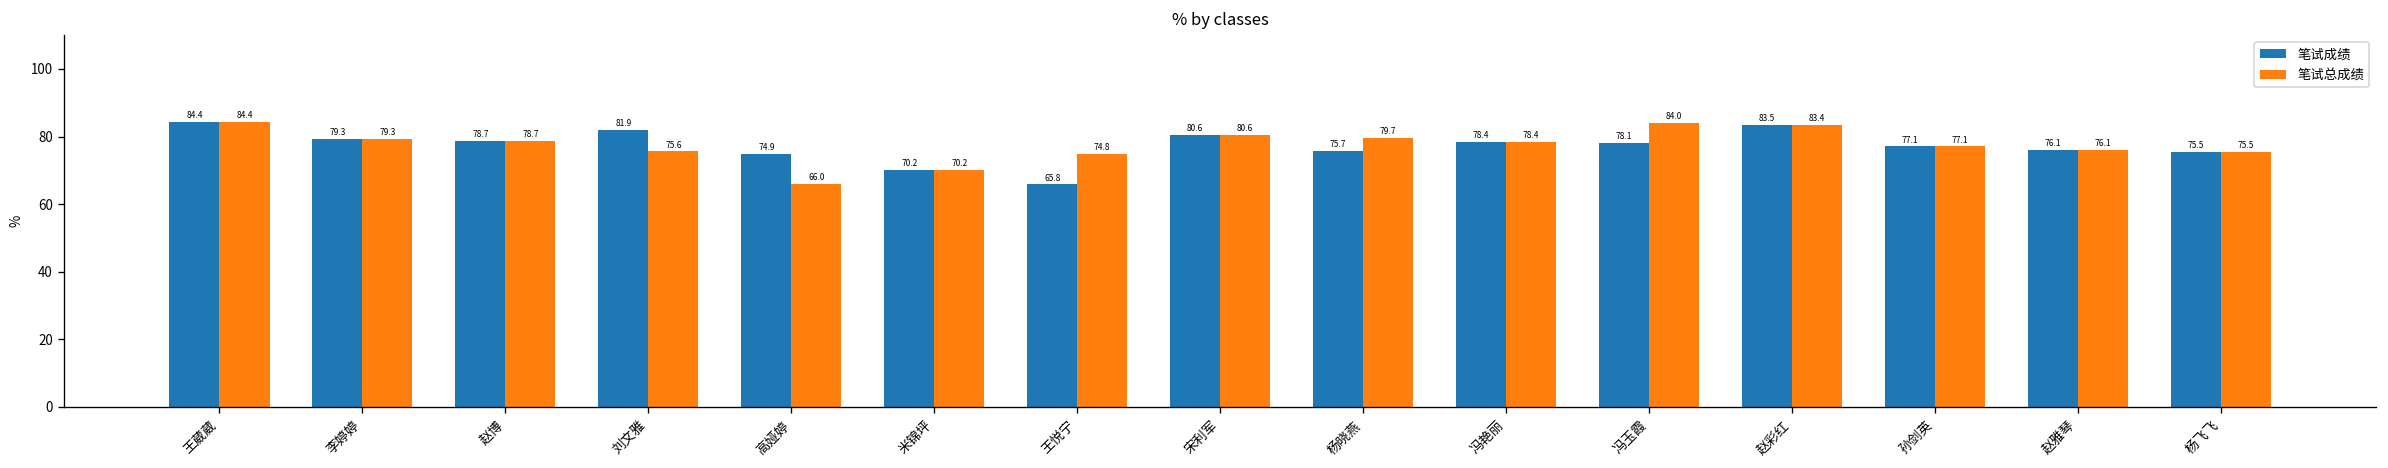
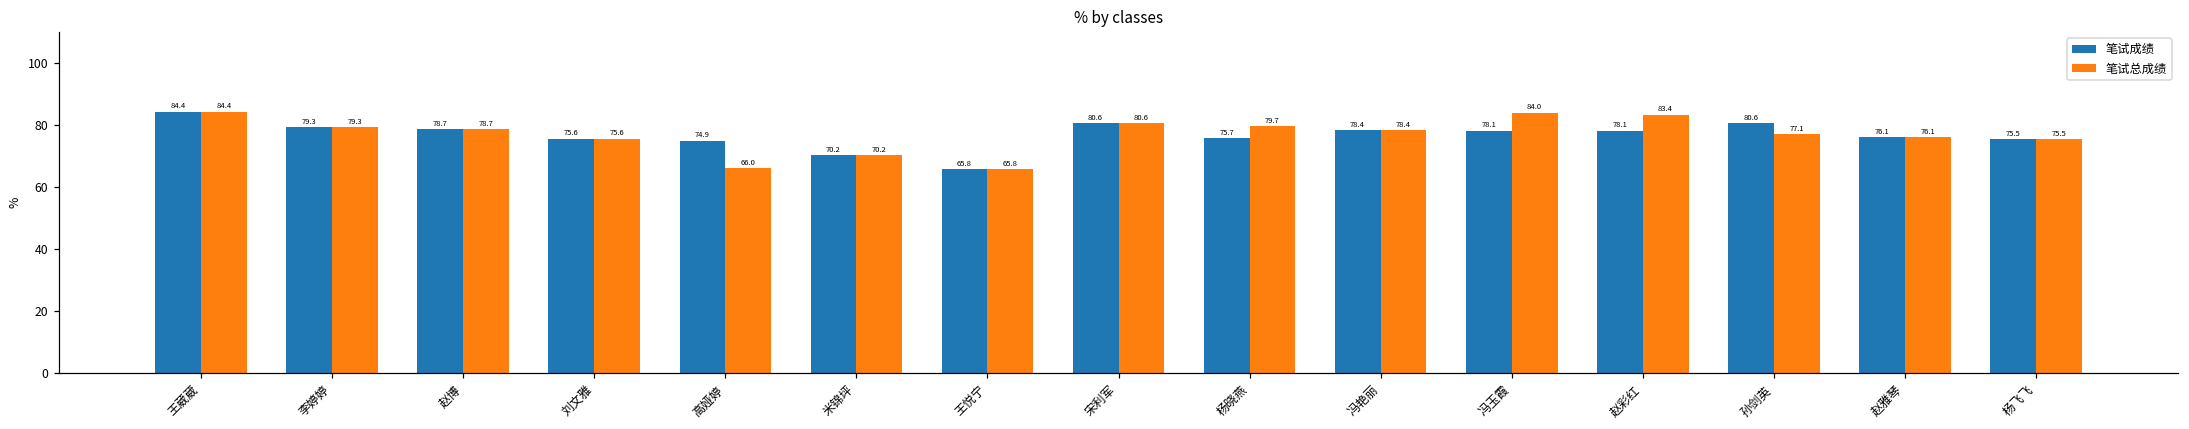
  {
    "笔试成绩": {
      "王葳葳": 84.4,
      "李婷婷": 79.3,
      "赵博": 78.7,
-     "刘文雅": 81.9,
+     "刘文雅": 75.6,
      "高娅婷": 74.9,
      "米锦坪": 70.2,
      "王悦宁": 65.8,
      "宋利军": 80.6,
      "杨晓燕": 75.7,
      "冯艳丽": 78.4,
      "冯玉霞": 78.1,
-     "赵彩红": 83.5,
-     "孙剑英": 77.1,
+     "赵彩红": 78.1,
+     "孙剑英": 80.6,
      "赵雅琴": 76.1,
      "杨飞飞": 75.5
    },
    "笔试总成绩": {
      "王葳葳": 84.4,
      "李婷婷": 79.3,
      "赵博": 78.7,
      "刘文雅": 75.6,
      "高娅婷": 66.0,
      "米锦坪": 70.2,
-     "王悦宁": 74.8,
+     "王悦宁": 65.8,
      "宋利军": 80.6,
      "杨晓燕": 79.7,
      "冯艳丽": 78.4,
      "冯玉霞": 84.0,
      "赵彩红": 83.4,
      "孙剑英": 77.1,
      "赵雅琴": 76.1,
      "杨飞飞": 75.5
    }
  }
